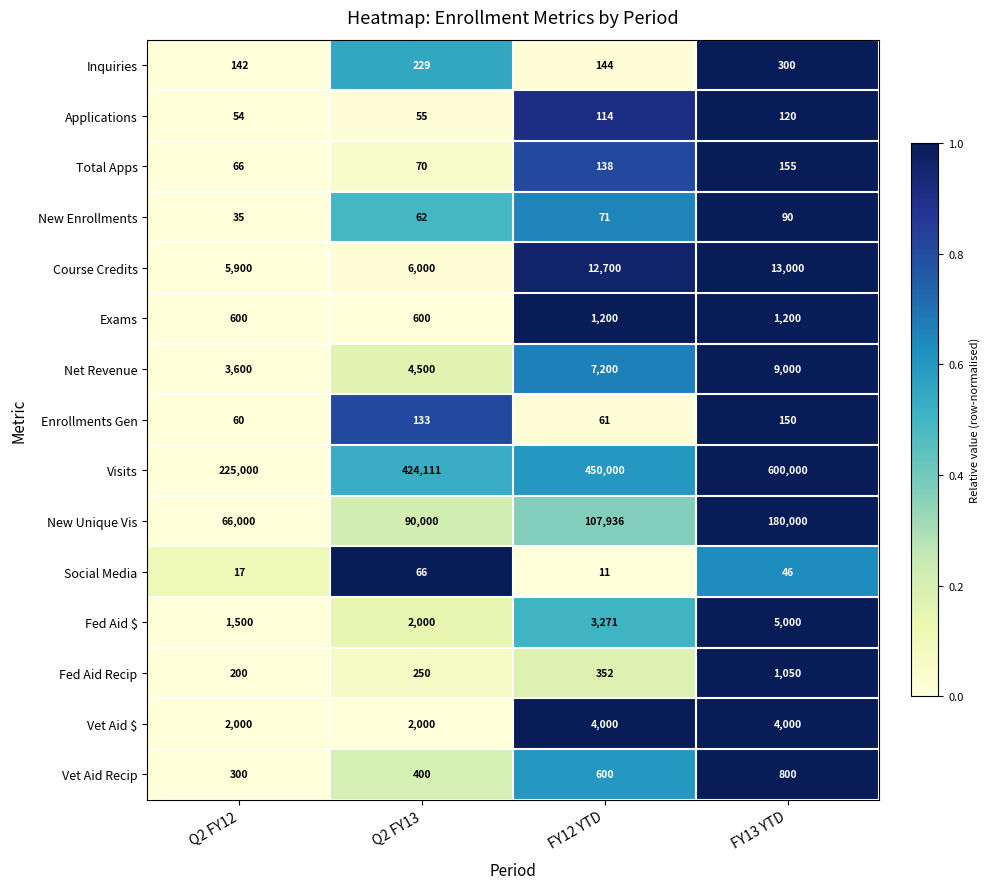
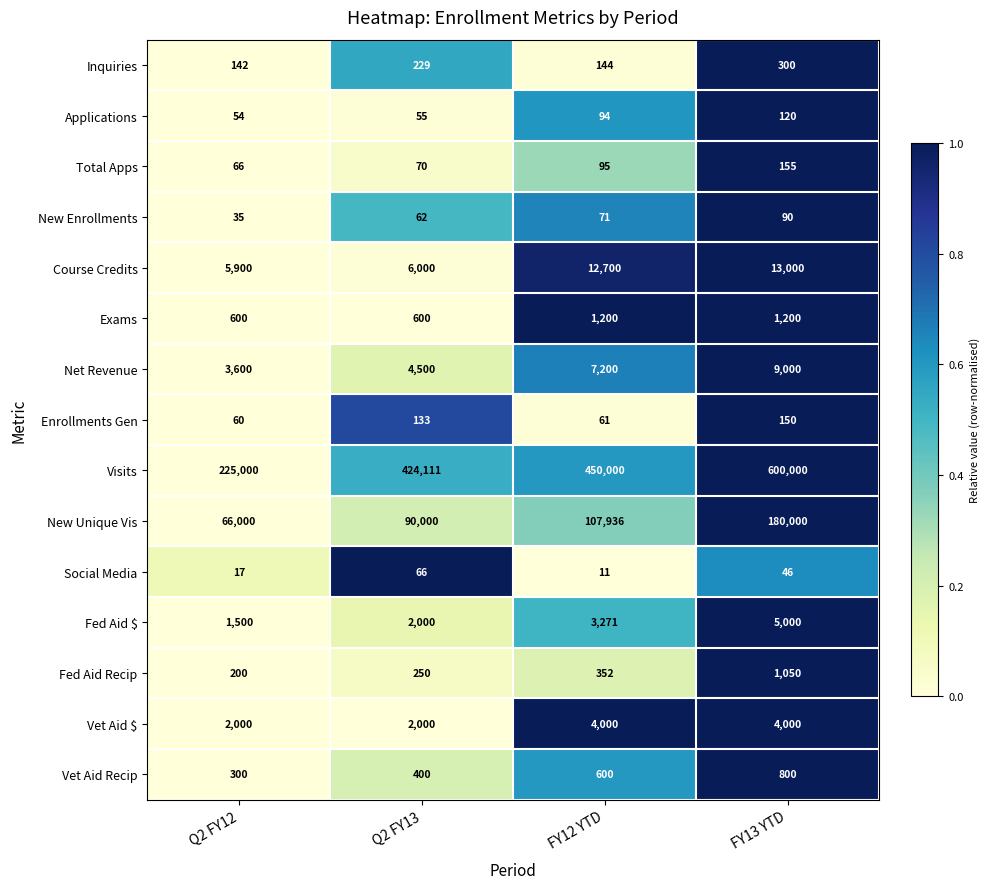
  {
    "Inquiries": {
      "Q2 FY12": "142",
      "Q2 FY13": "229",
      "FY12 YTD": "144",
      "FY13 YTD": "300"
    },
    "Applications": {
      "Q2 FY12": "54",
      "Q2 FY13": "55",
-     "FY12 YTD": "114",
+     "FY12 YTD": "94",
      "FY13 YTD": "120"
    },
    "Total Apps": {
      "Q2 FY12": "66",
      "Q2 FY13": "70",
-     "FY12 YTD": "138",
+     "FY12 YTD": "95",
      "FY13 YTD": "155"
    },
    "New Enrollments": {
      "Q2 FY12": "35",
      "Q2 FY13": "62",
      "FY12 YTD": "71",
      "FY13 YTD": "90"
    },
    "Course Credits": {
      "Q2 FY12": "5,900",
      "Q2 FY13": "6,000",
      "FY12 YTD": "12,700",
      "FY13 YTD": "13,000"
    },
    "Exams": {
      "Q2 FY12": "600",
      "Q2 FY13": "600",
      "FY12 YTD": "1,200",
      "FY13 YTD": "1,200"
    },
    "Net Revenue": {
      "Q2 FY12": "3,600",
      "Q2 FY13": "4,500",
      "FY12 YTD": "7,200",
      "FY13 YTD": "9,000"
    },
    "Enrollments Gen": {
      "Q2 FY12": "60",
      "Q2 FY13": "133",
      "FY12 YTD": "61",
      "FY13 YTD": "150"
    },
    "Visits": {
      "Q2 FY12": "225,000",
      "Q2 FY13": "424,111",
      "FY12 YTD": "450,000",
      "FY13 YTD": "600,000"
    },
    "New Unique Vis": {
      "Q2 FY12": "66,000",
      "Q2 FY13": "90,000",
      "FY12 YTD": "107,936",
      "FY13 YTD": "180,000"
    },
    "Social Media": {
      "Q2 FY12": "17",
      "Q2 FY13": "66",
      "FY12 YTD": "11",
      "FY13 YTD": "46"
    },
    "Fed Aid $": {
      "Q2 FY12": "1,500",
      "Q2 FY13": "2,000",
      "FY12 YTD": "3,271",
      "FY13 YTD": "5,000"
    },
    "Fed Aid Recip": {
      "Q2 FY12": "200",
      "Q2 FY13": "250",
      "FY12 YTD": "352",
      "FY13 YTD": "1,050"
    },
    "Vet Aid $": {
      "Q2 FY12": "2,000",
      "Q2 FY13": "2,000",
      "FY12 YTD": "4,000",
      "FY13 YTD": "4,000"
    },
    "Vet Aid Recip": {
      "Q2 FY12": "300",
      "Q2 FY13": "400",
      "FY12 YTD": "600",
      "FY13 YTD": "800"
    }
  }
